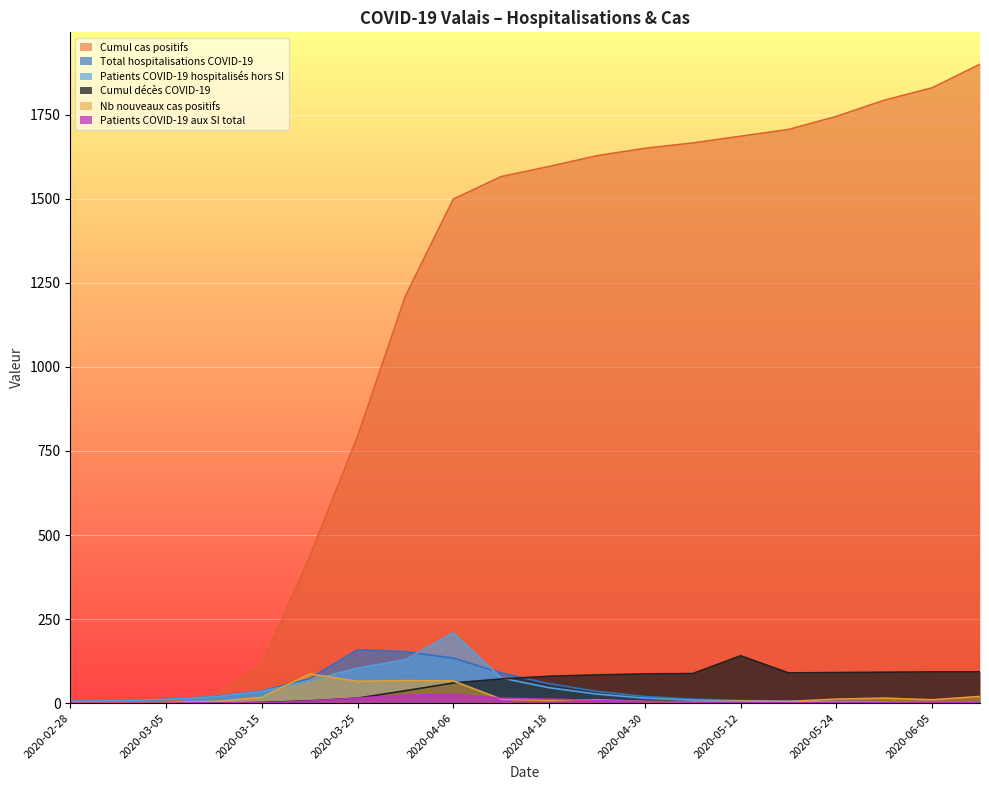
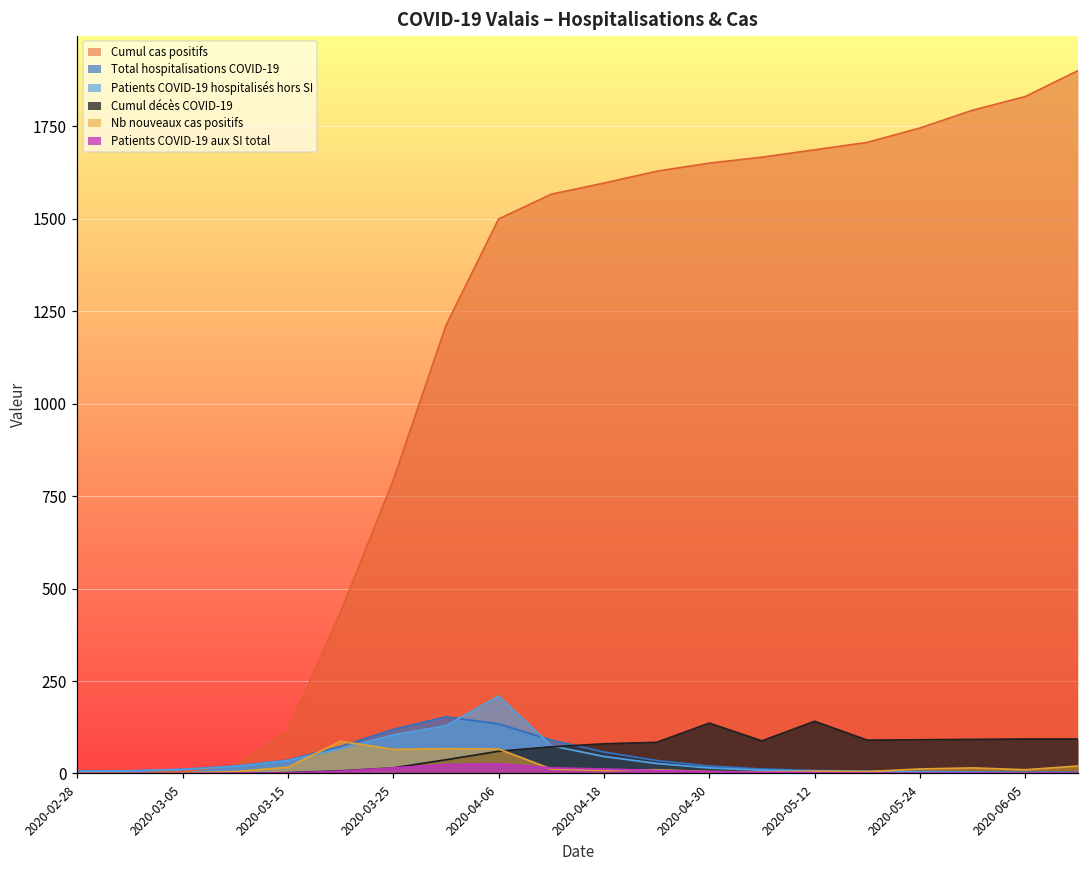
  {
    "Total hospitalisations COVID-19": {
-     "2020-03-25": 160,
+     "2020-03-25": 120,
      "2020-04-06": 130,
      "2020-04-18": 60
    },
    "Patients COVID-19 hospitalisés hors SI": {
      "2020-03-25": 100,
      "2020-04-06": 210,
      "2020-04-18": 50
    },
    "Cumul décès COVID-19": {
      "2020-04-18": 80,
-     "2020-04-30": 90,
+     "2020-04-30": 140,
      "2020-05-12": 140,
      "2020-05-24": 90,
      "2020-06-05": 90
    },
    "Patients COVID-19 aux SI total": {
      "2020-04-06": 30
    }
  }
